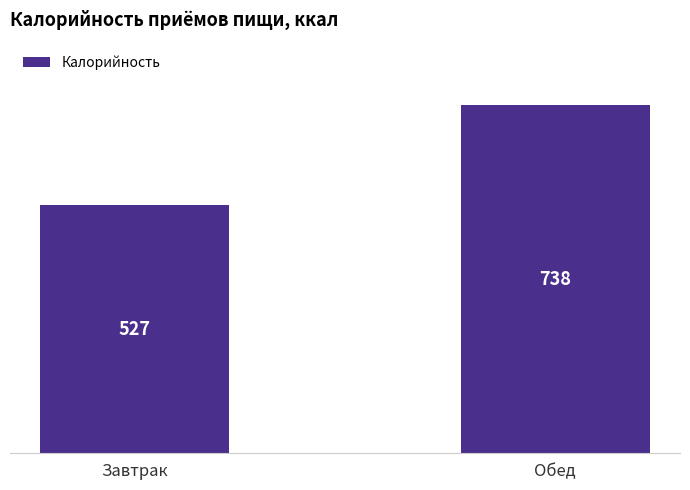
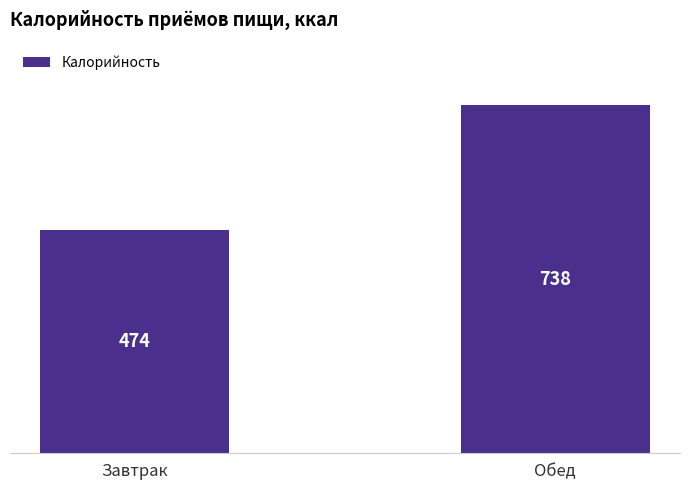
  {
-   "Завтрак": 527,
+   "Завтрак": 474,
    "Обед": 738
  }
